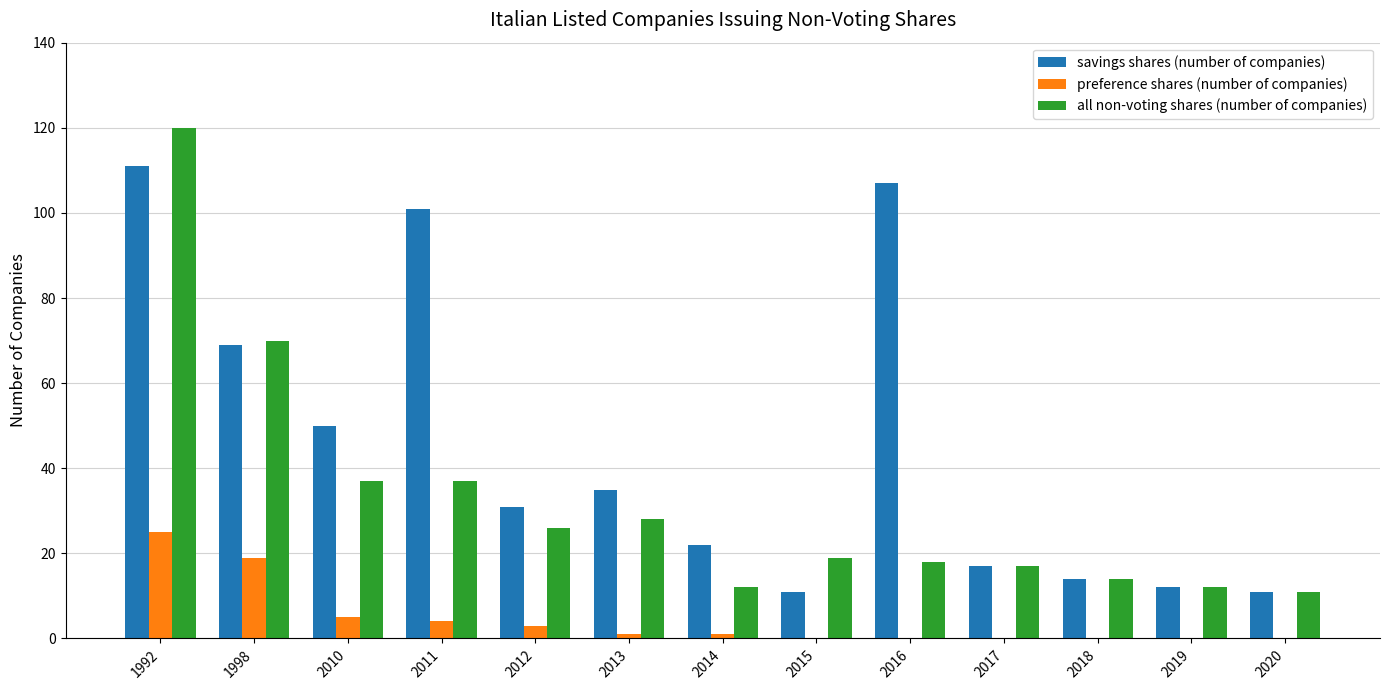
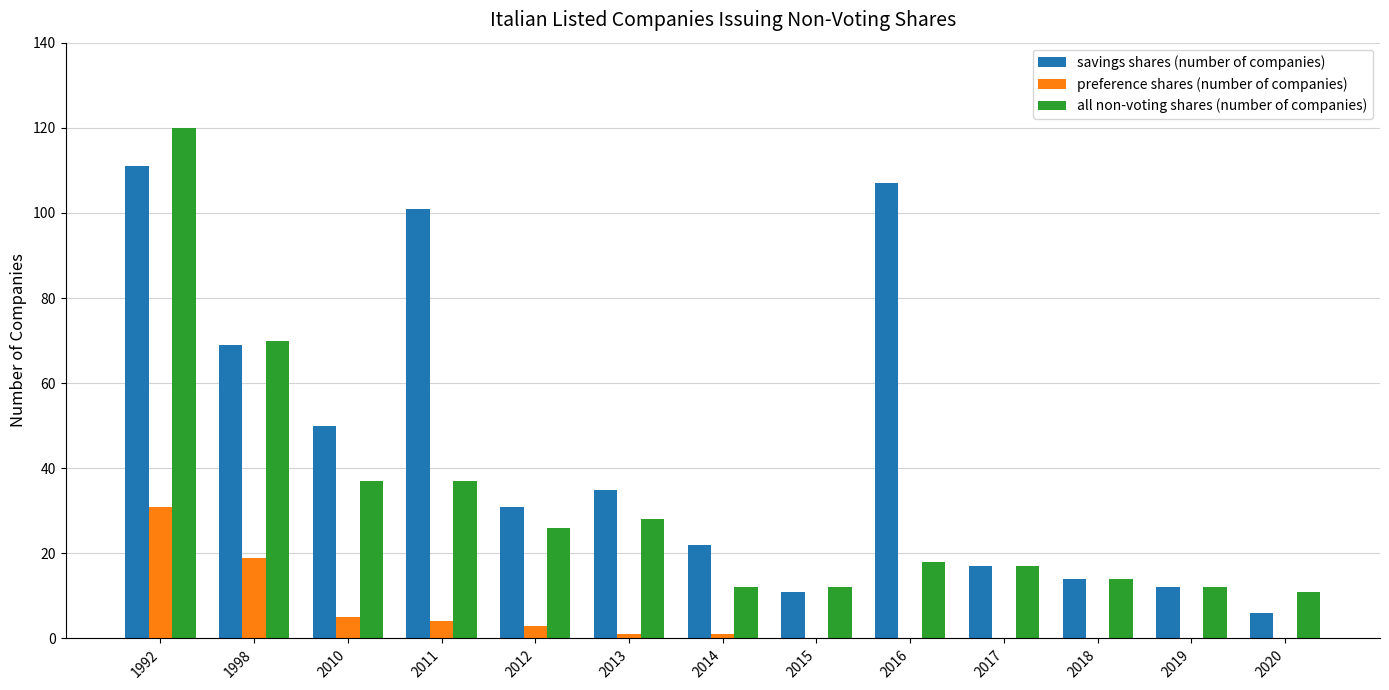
  {
    "savings shares (number of companies)": {
      "1992": 111,
      "1998": 69,
      "2010": 50,
      "2011": 101,
      "2012": 31,
      "2013": 35,
      "2014": 22,
      "2015": 11,
      "2016": 107,
      "2017": 17,
      "2018": 14,
      "2019": 12,
-     "2020": 11
+     "2020": 6
    },
    "preference shares (number of companies)": {
-     "1992": 25,
+     "1992": 31,
      "1998": 19,
      "2010": 5,
      "2011": 4,
      "2012": 3,
      "2013": 1,
      "2014": 1,
      "2015": 0,
      "2016": 0,
      "2017": 0,
      "2018": 0,
      "2019": 0,
      "2020": 0
    },
    "all non-voting shares (number of companies)": {
      "1992": 120,
      "1998": 70,
      "2010": 37,
      "2011": 37,
      "2012": 26,
      "2013": 28,
      "2014": 12,
-     "2015": 19,
+     "2015": 12,
      "2016": 18,
      "2017": 17,
      "2018": 14,
      "2019": 12,
      "2020": 11
    }
  }
